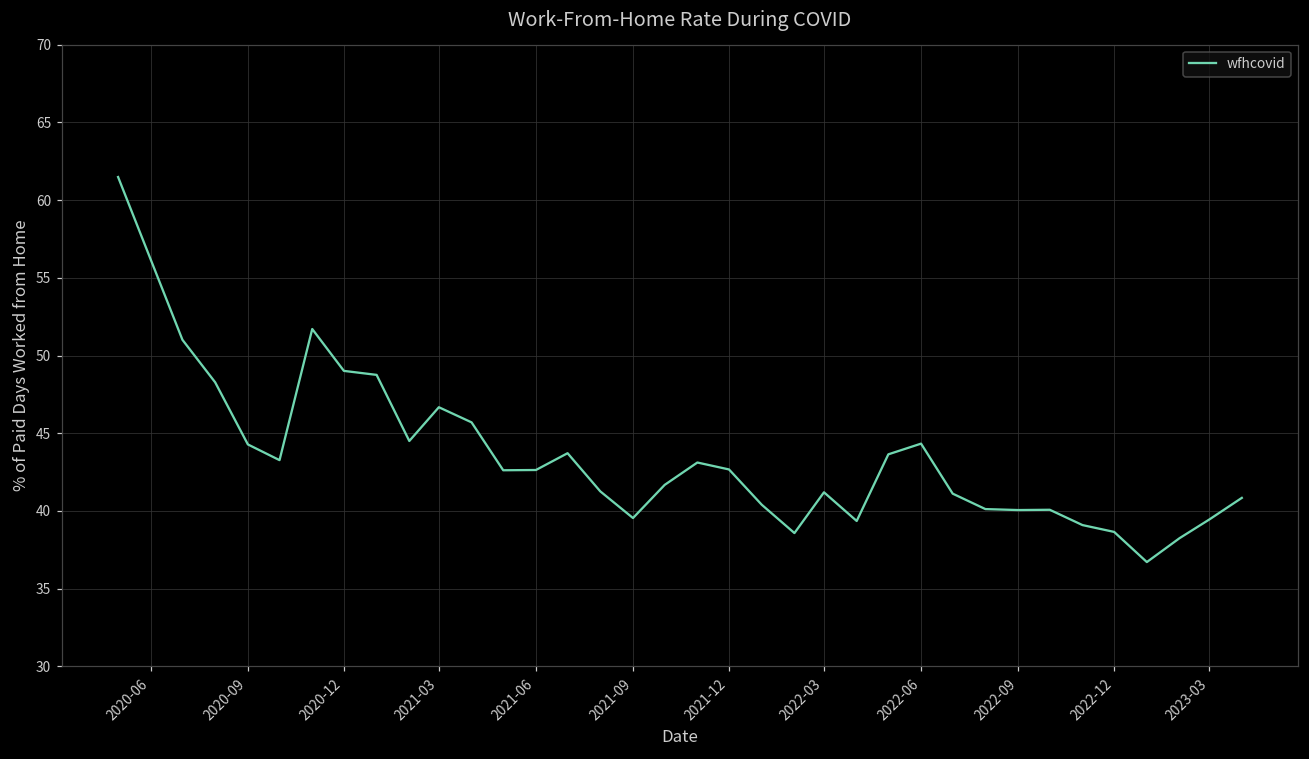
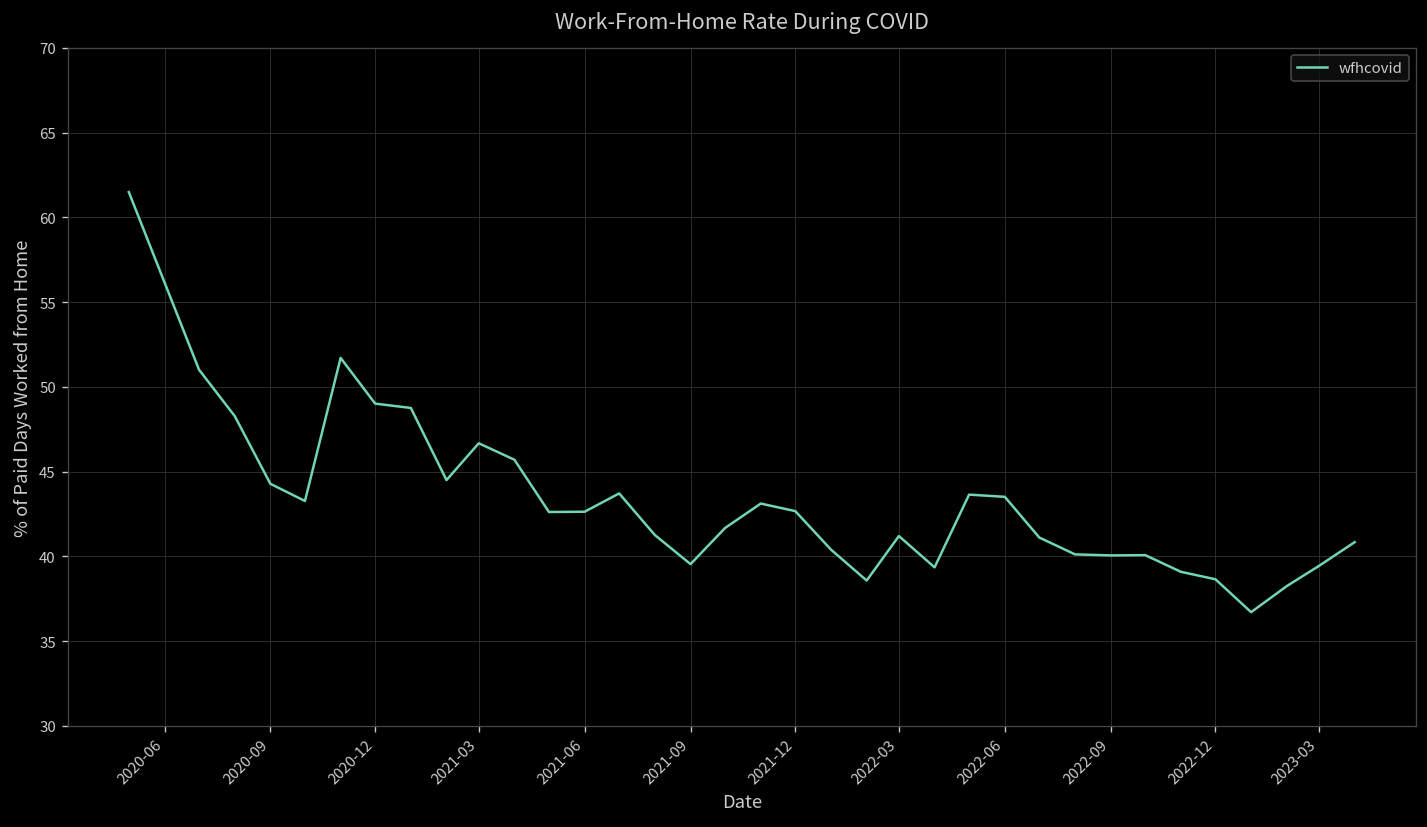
  {
    "2020-09": 44.3,
    "2020-12": 49.0,
    "2021-03": 46.7,
    "2021-06": 42.6,
    "2021-09": 39.5,
    "2021-12": 42.7,
    "2022-03": 41.2,
-   "2022-06": 44.3,
+   "2022-06": 43.5,
    "2022-09": 40.1,
    "2022-12": 38.6,
    "2023-03": 39.4
  }
